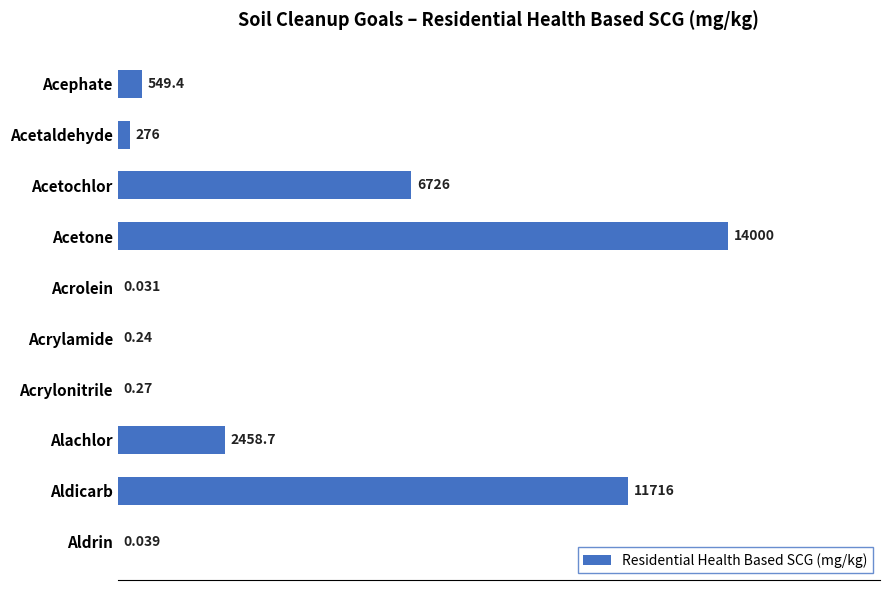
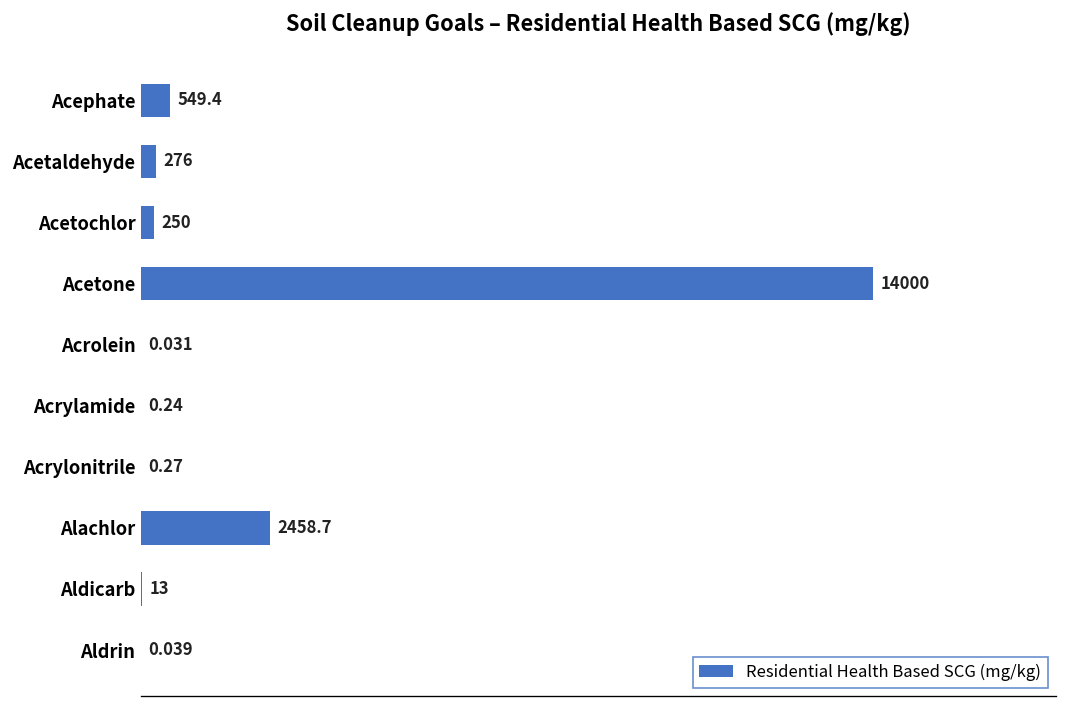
  {
    "Acephate": 549.4,
    "Acetaldehyde": 276,
-   "Acetochlor": 6726,
+   "Acetochlor": 250,
    "Acetone": 14000,
    "Acrolein": 0.031,
    "Acrylamide": 0.24,
    "Acrylonitrile": 0.27,
    "Alachlor": 2458.7,
-   "Aldicarb": 11716,
+   "Aldicarb": 13,
    "Aldrin": 0.039
  }
